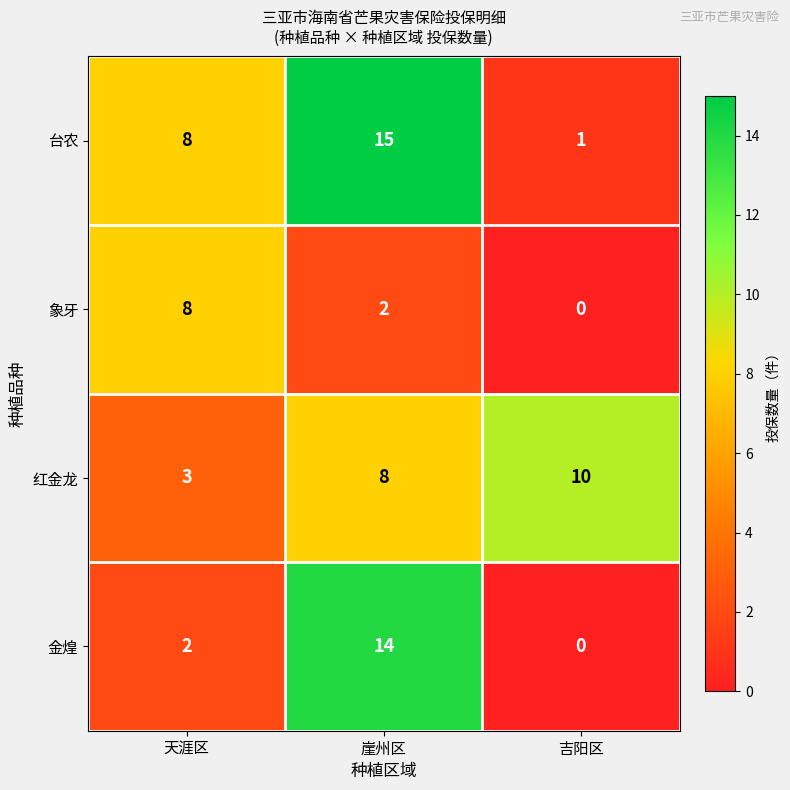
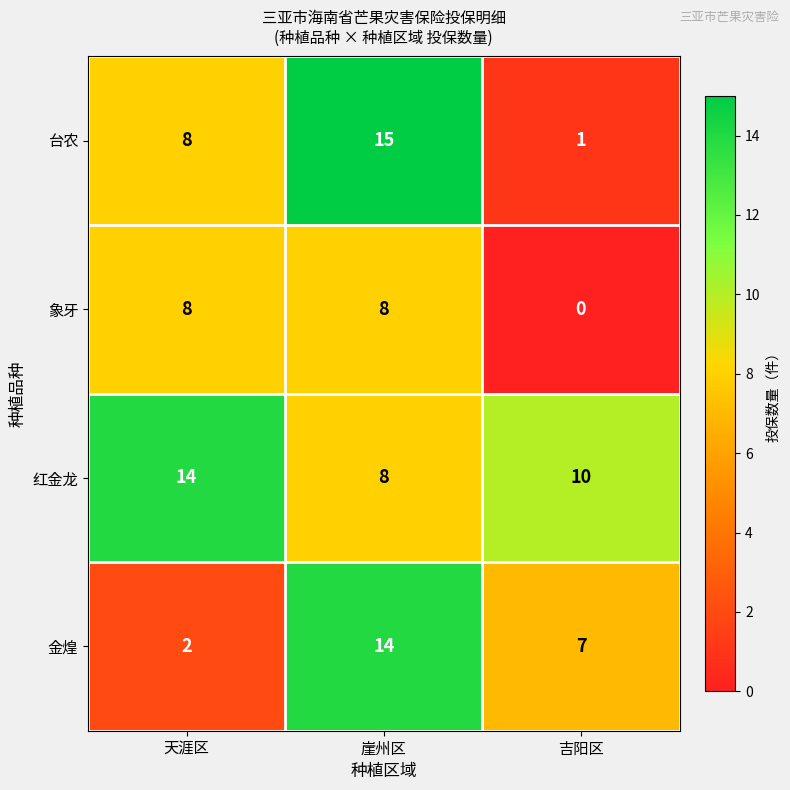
  {
    "台农": {
      "天涯区": 8,
      "崖州区": 15,
      "吉阳区": 1
    },
    "象牙": {
      "天涯区": 8,
-     "崖州区": 2,
+     "崖州区": 8,
      "吉阳区": 0
    },
    "红金龙": {
-     "天涯区": 3,
+     "天涯区": 14,
      "崖州区": 8,
      "吉阳区": 10
    },
    "金煌": {
      "天涯区": 2,
      "崖州区": 14,
-     "吉阳区": 0
+     "吉阳区": 7
    }
  }
